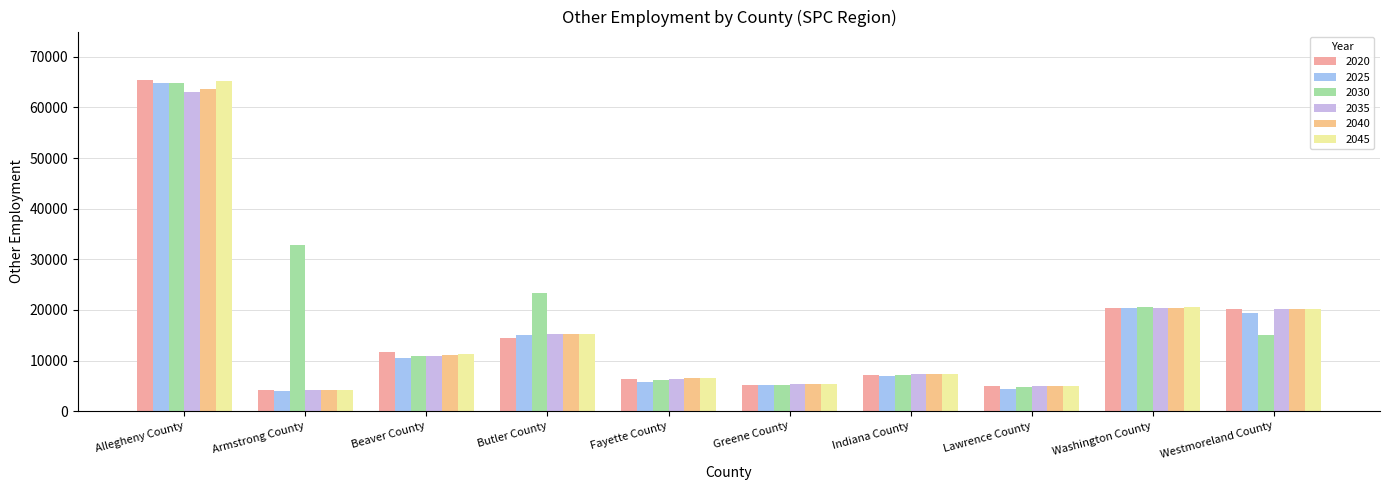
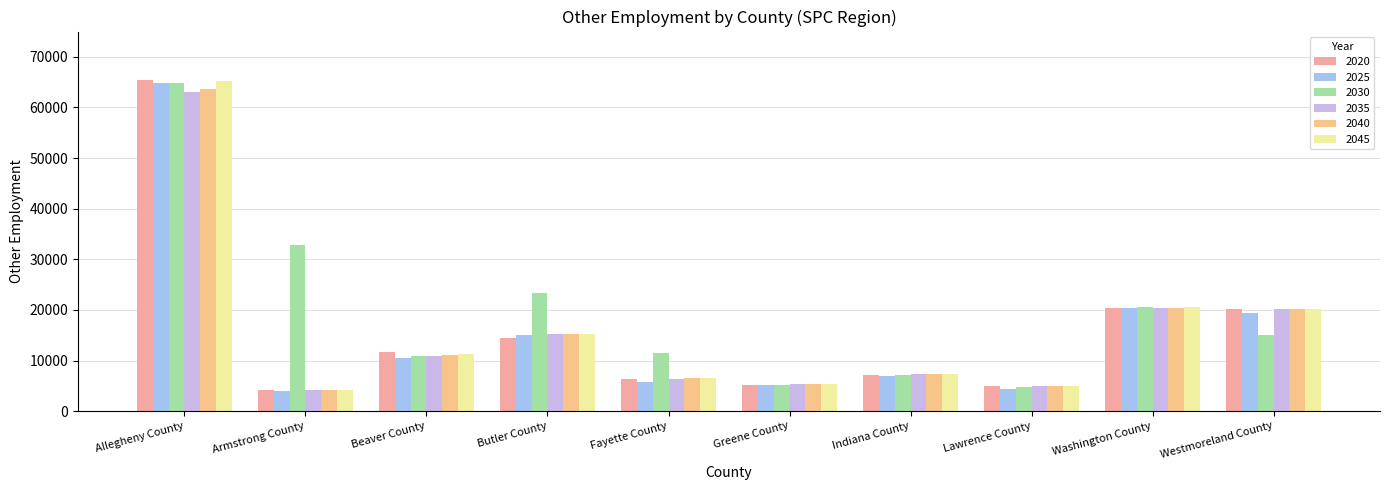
  {
    "2030": {
      "Allegheny County": 65000,
      "Armstrong County": 33000,
      "Beaver County": 11000,
      "Butler County": 23000,
-     "Fayette County": 6000,
+     "Fayette County": 12000,
      "Greene County": 5000,
      "Indiana County": 7000,
      "Lawrence County": 5000,
      "Washington County": 21000,
      "Westmoreland County": 15000
    }
  }
